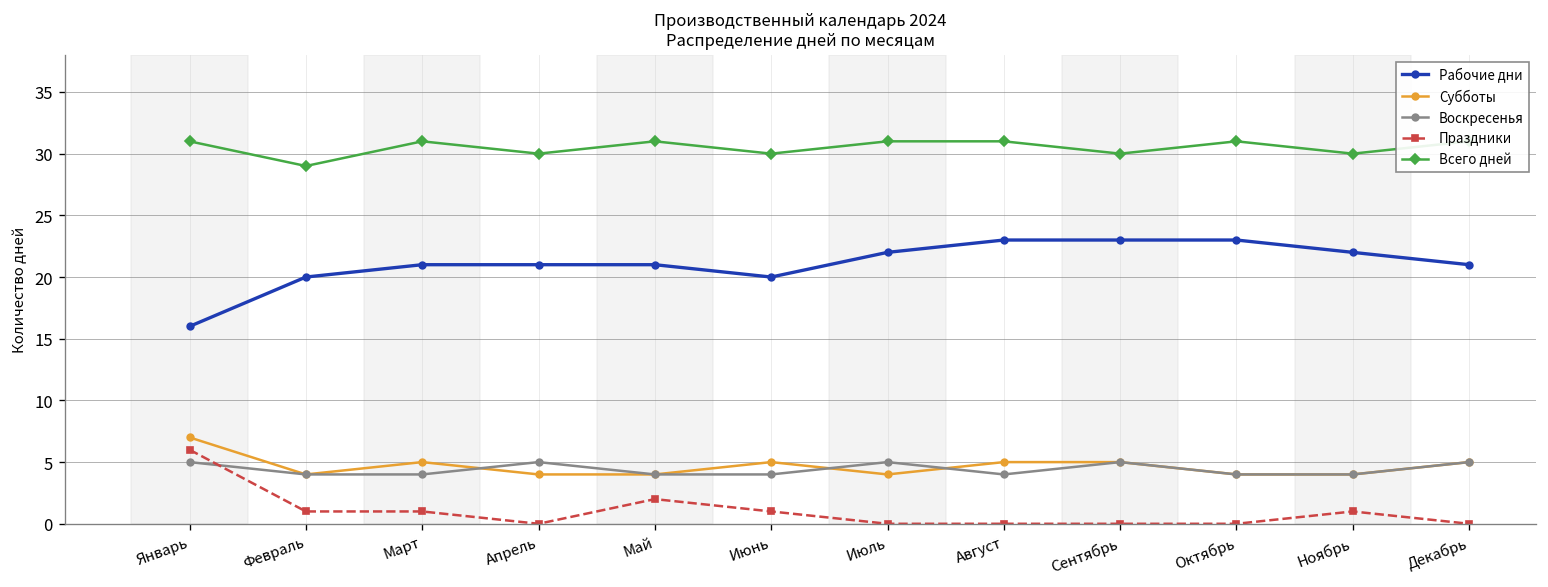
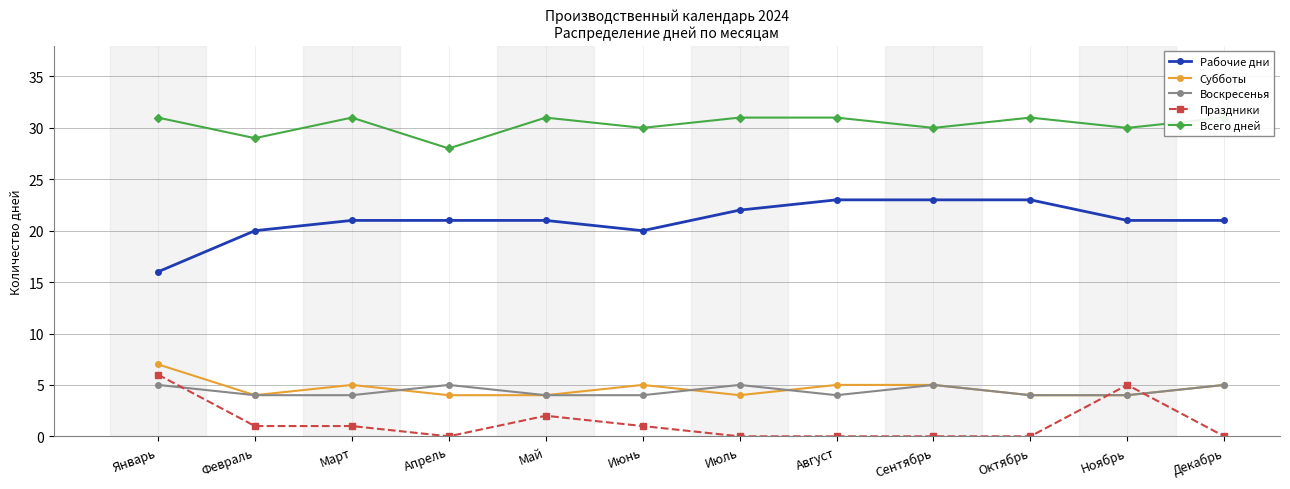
  {
    "Рабочие дни": {
      "Январь": 16,
      "Февраль": 20,
      "Март": 21,
      "Апрель": 21,
      "Май": 21,
      "Июнь": 20,
      "Июль": 22,
      "Август": 23,
      "Сентябрь": 23,
      "Октябрь": 23,
-     "Ноябрь": 22,
+     "Ноябрь": 21,
      "Декабрь": 21
    },
    "Субботы": {
      "Январь": 7,
      "Март": 5,
      "Апрель": 4,
      "Июнь": 5,
      "Июль": 4,
      "Август": 5
    },
    "Воскресенья": {
      "Январь": 5,
      "Март": 4,
      "Апрель": 5,
      "Июнь": 4,
      "Июль": 5,
      "Август": 4
    },
    "Праздники": {
      "Январь": 6,
      "Февраль": 1,
      "Март": 1,
      "Апрель": 0,
      "Май": 2,
      "Июнь": 1,
      "Июль": 0,
      "Август": 0,
      "Сентябрь": 0,
      "Октябрь": 0,
-     "Ноябрь": 1,
+     "Ноябрь": 5,
      "Декабрь": 0
    },
    "Всего дней": {
      "Январь": 31,
      "Февраль": 29,
      "Март": 31,
-     "Апрель": 30,
+     "Апрель": 28,
      "Май": 31,
      "Июнь": 30,
      "Июль": 31,
      "Август": 31,
      "Сентябрь": 30,
      "Октябрь": 31,
      "Ноябрь": 30
    }
  }
